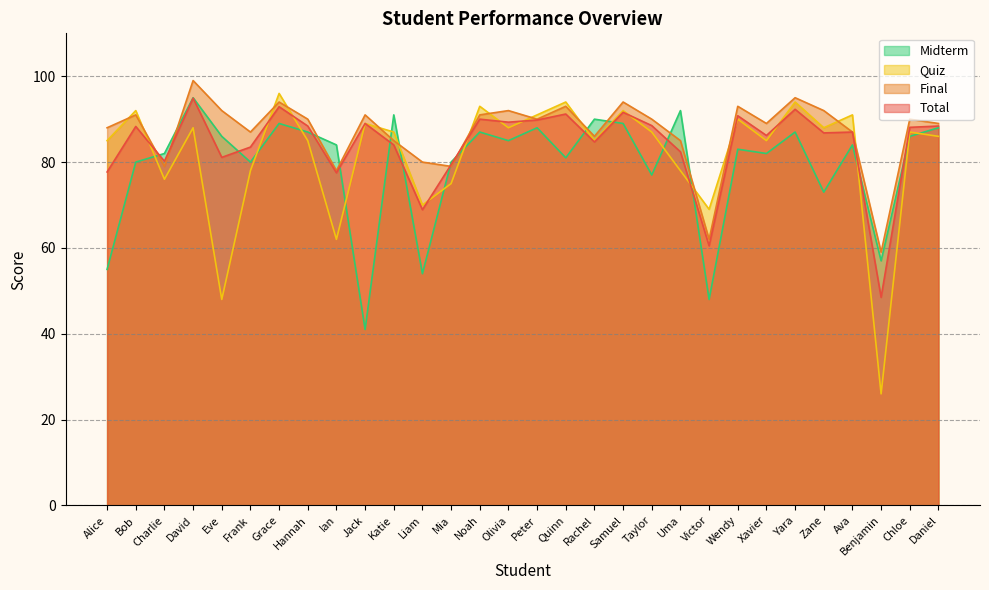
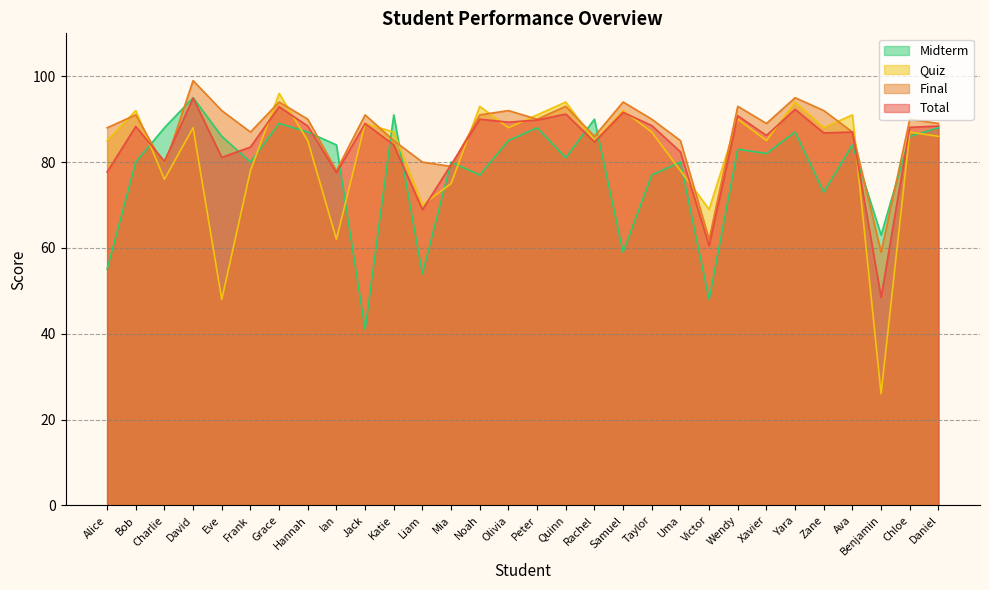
  {
    "Midterm": {
      "Alice": 55,
      "Bob": 80,
-     "Charlie": 82,
+     "Charlie": 88,
      "Eve": 86,
      "Frank": 80,
      "Grace": 89,
      "Hannah": 87,
      "Ian": 84,
      "Jack": 41,
      "Katie": 91,
      "Liam": 54,
      "Mia": 80,
-     "Noah": 87,
+     "Noah": 77,
      "Olivia": 85,
      "Peter": 88,
      "Quinn": 81,
      "Rachel": 90,
-     "Samuel": 89,
+     "Samuel": 59,
      "Taylor": 77,
-     "Uma": 92,
+     "Uma": 80,
      "Victor": 48,
      "Wendy": 83,
      "Xavier": 82,
      "Yara": 87,
      "Zane": 73,
      "Ava": 84,
-     "Benjamin": 57,
+     "Benjamin": 63,
      "Chloe": 86
    }
  }
